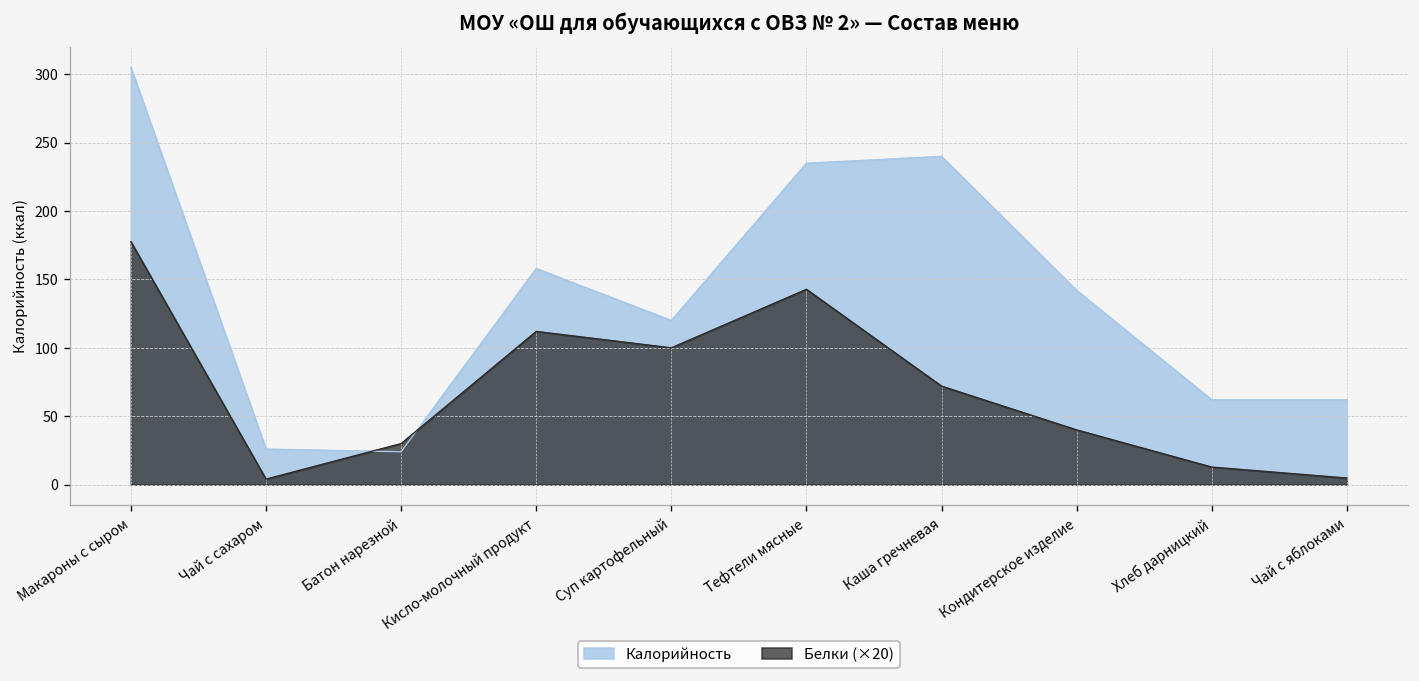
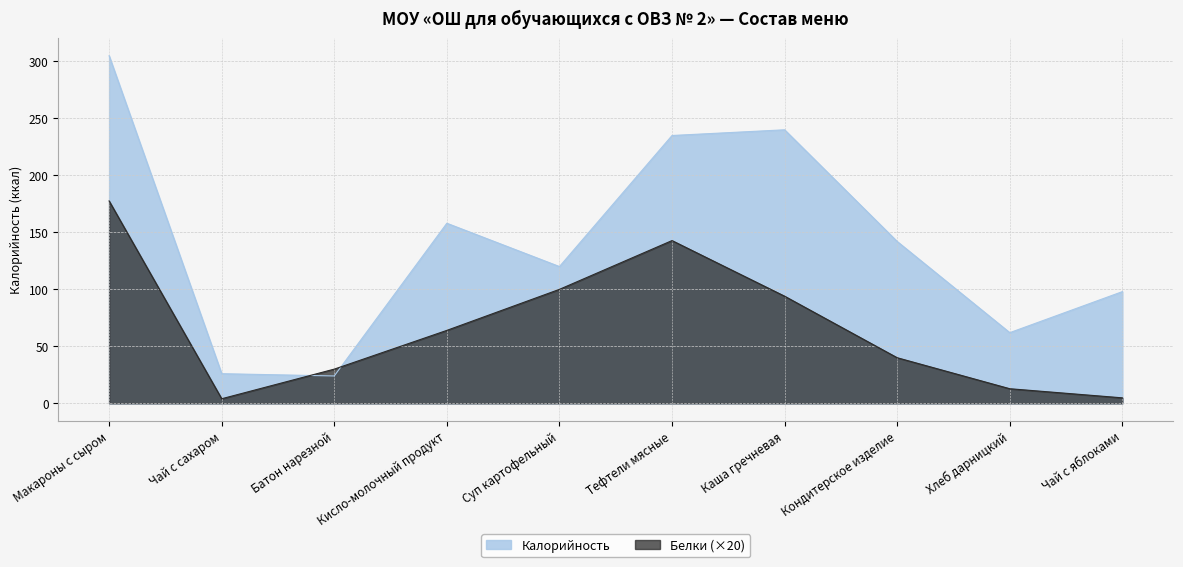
  {
    "Калорийность": {
      "Макароны с сыром": 305,
      "Чай с сахаром": 26,
      "Батон нарезной": 24,
      "Кисло-молочный продукт": 158,
      "Суп картофельный": 120,
      "Тефтели мясные": 235,
      "Каша гречневая": 240,
      "Кондитерское изделие": 142,
      "Хлеб дарницкий": 62,
-     "Чай с яблоками": 62
+     "Чай с яблоками": 98
    },
    "Белки (×20)": {
      "Макароны с сыром": 178,
      "Чай с сахаром": 4,
      "Батон нарезной": 30,
-     "Кисло-молочный продукт": 112,
+     "Кисло-молочный продукт": 64,
      "Суп картофельный": 100,
      "Тефтели мясные": 143,
-     "Каша гречневая": 72,
+     "Каша гречневая": 94,
      "Кондитерское изделие": 40,
      "Хлеб дарницкий": 13,
      "Чай с яблоками": 5
    }
  }
